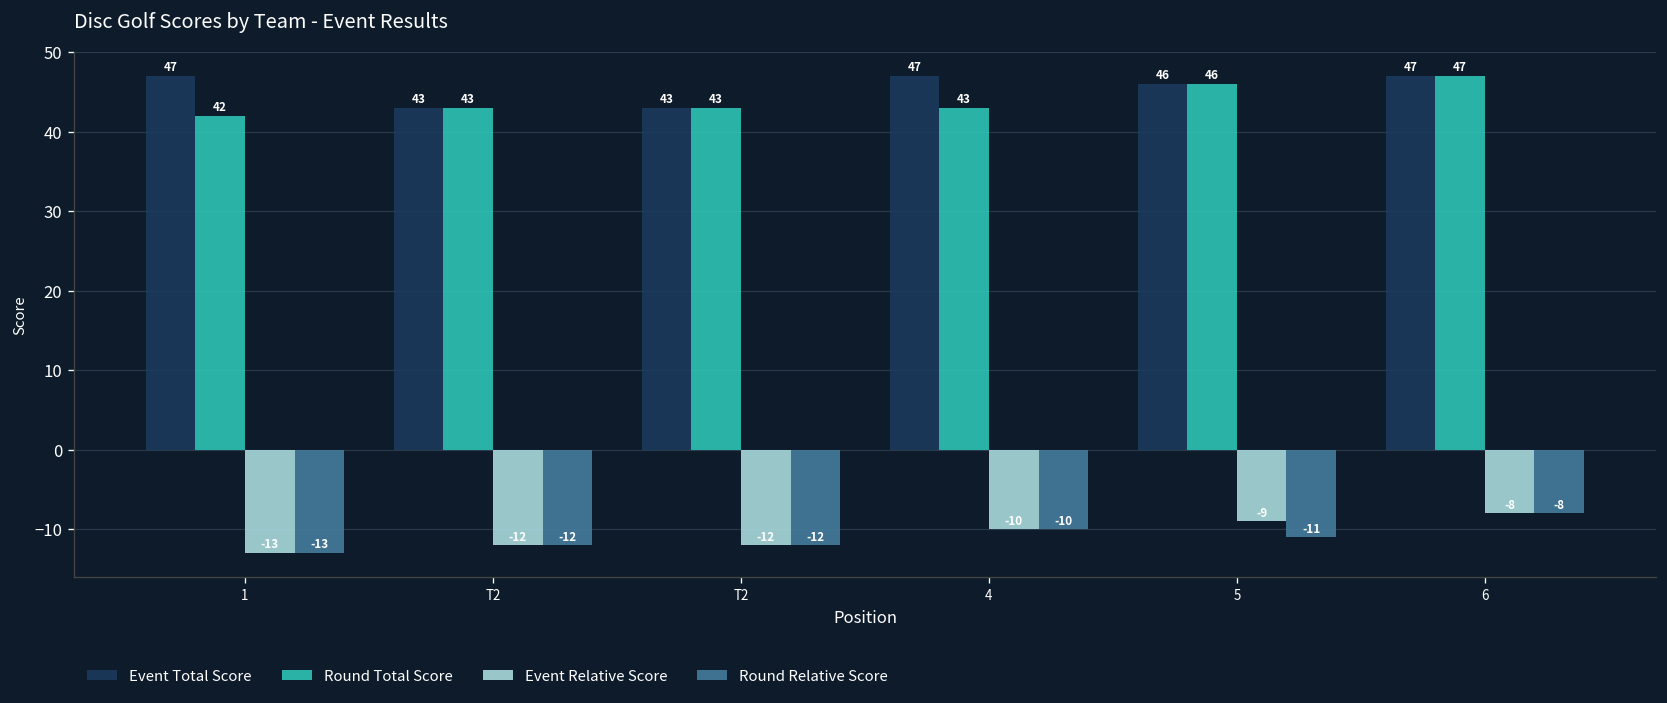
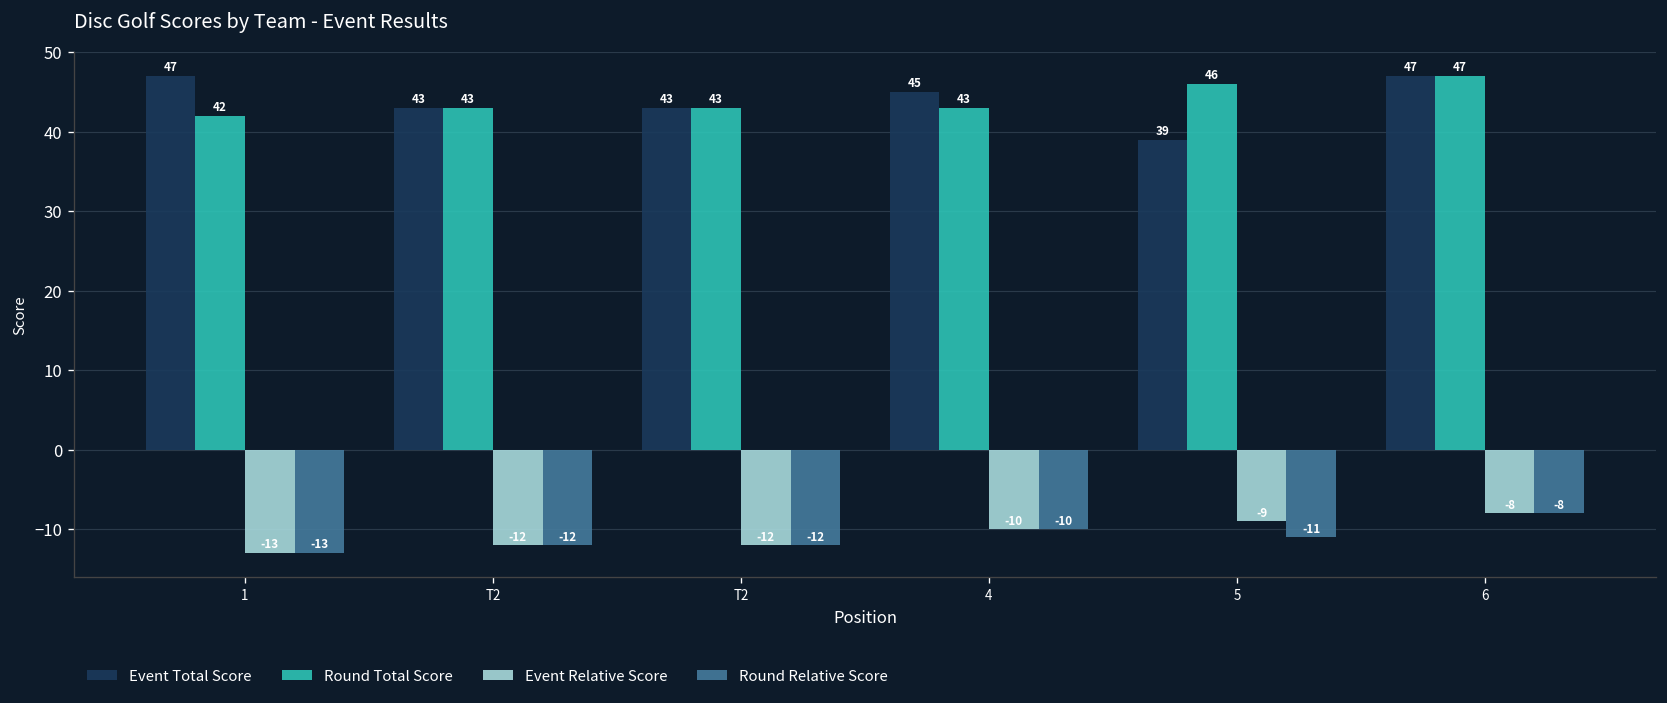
  {
    "Event Total Score": {
      "1": 47,
-     "4": 47,
-     "5": 46,
+     "4": 45,
+     "5": 39,
      "6": 47
    },
    "Round Total Score": {
      "1": 42,
      "4": 43,
      "5": 46,
      "6": 47
    },
    "Event Relative Score": {
      "1": -13,
      "4": -10,
      "5": -9,
      "6": -8
    },
    "Round Relative Score": {
      "1": -13,
      "4": -10,
      "5": -11,
      "6": -8
    }
  }
